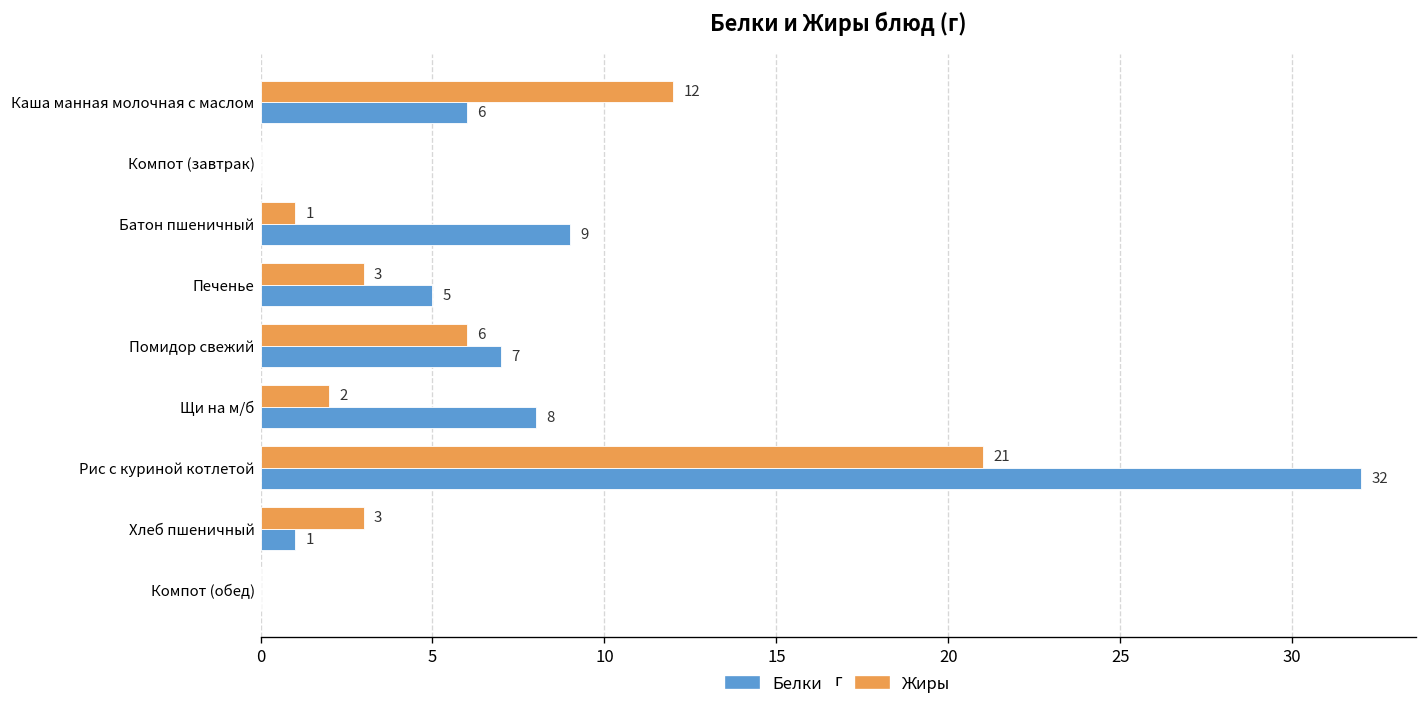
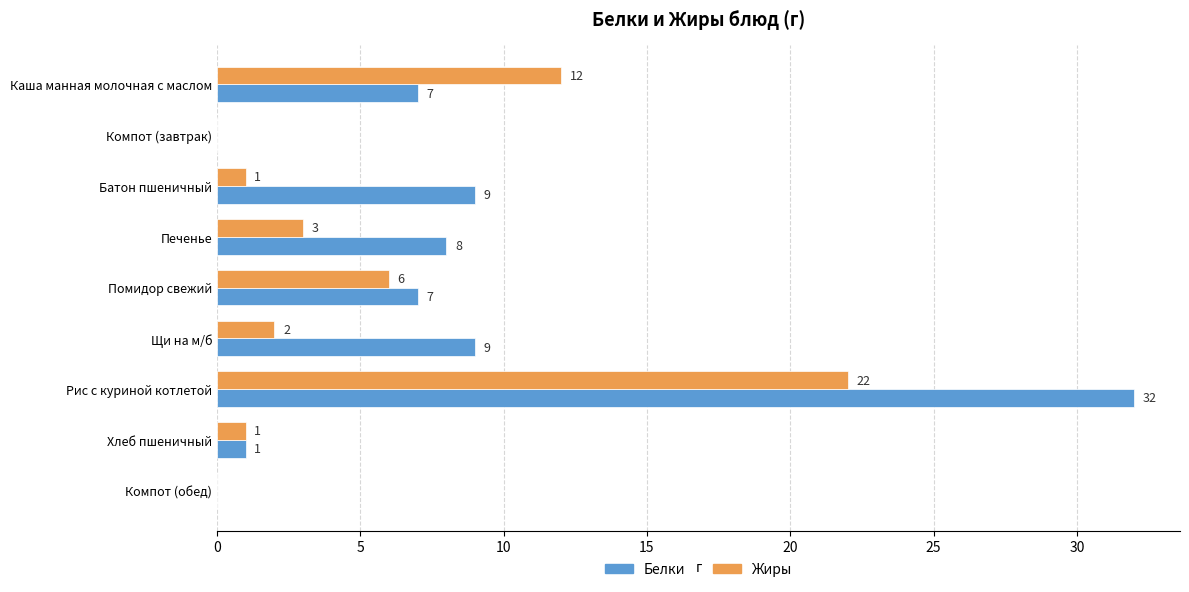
  {
    "Белки": {
-     "Каша манная молочная с маслом": 6,
+     "Каша манная молочная с маслом": 7,
      "Батон пшеничный": 9,
-     "Печенье": 5,
+     "Печенье": 8,
      "Помидор свежий": 7,
-     "Щи на м/б": 8,
+     "Щи на м/б": 9,
      "Рис с куриной котлетой": 32,
      "Хлеб пшеничный": 1
    },
    "Жиры": {
      "Каша манная молочная с маслом": 12,
      "Батон пшеничный": 1,
      "Печенье": 3,
      "Помидор свежий": 6,
      "Щи на м/б": 2,
-     "Рис с куриной котлетой": 21,
-     "Хлеб пшеничный": 3
+     "Рис с куриной котлетой": 22,
+     "Хлеб пшеничный": 1
    }
  }
